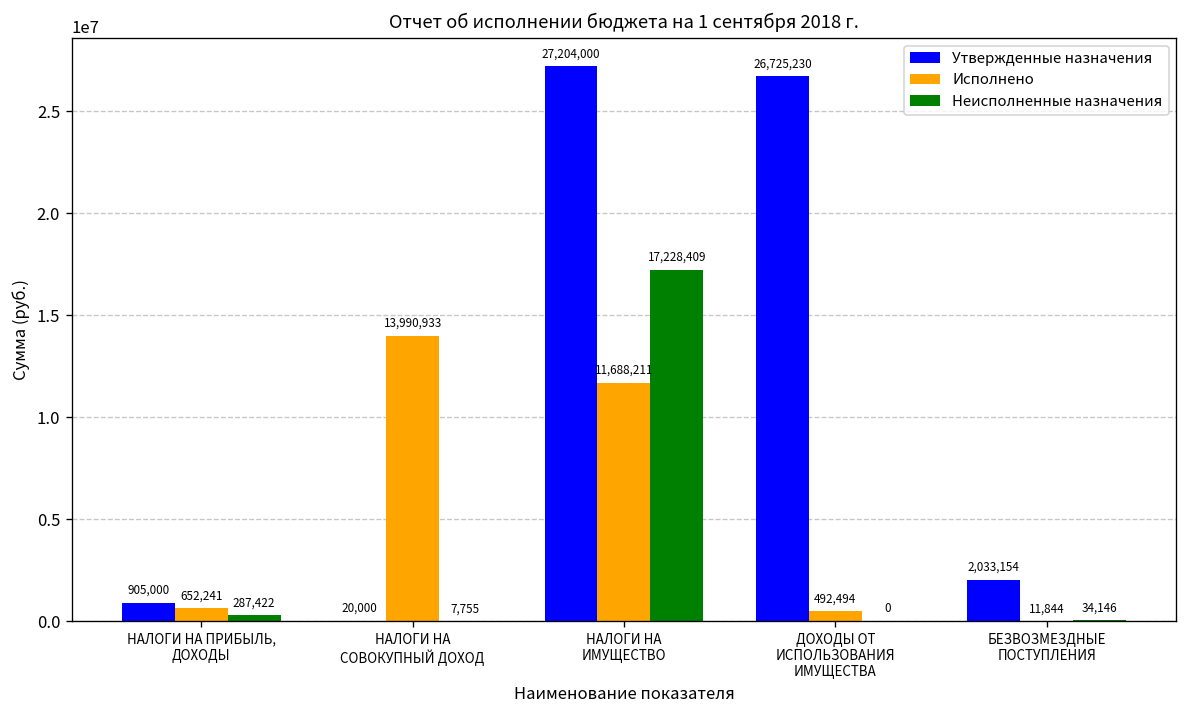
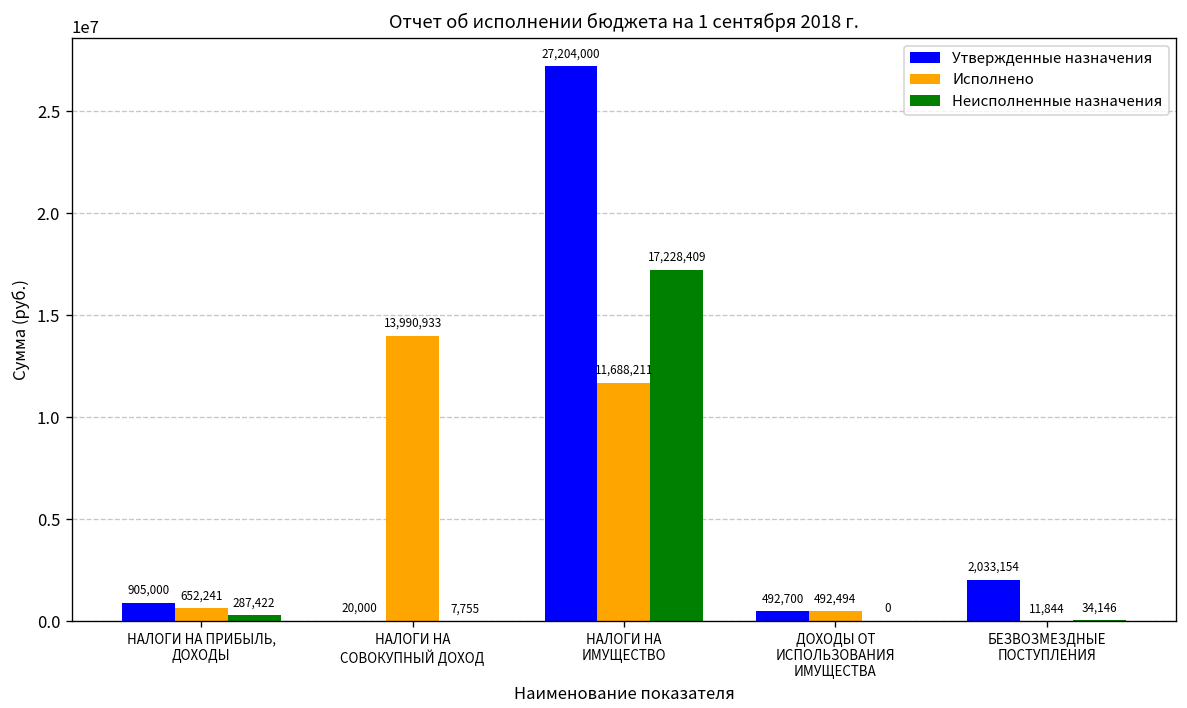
  {
    "Утвержденные назначения": {
      "НАЛОГИ НА ПРИБЫЛЬ, ДОХОДЫ": "905,000",
      "НАЛОГИ НА СОВОКУПНЫЙ ДОХОД": "20,000",
      "НАЛОГИ НА ИМУЩЕСТВО": "27,204,000",
-     "ДОХОДЫ ОТ ИСПОЛЬЗОВАНИЯ ИМУЩЕСТВА": "26,725,230",
+     "ДОХОДЫ ОТ ИСПОЛЬЗОВАНИЯ ИМУЩЕСТВА": "492,700",
      "БЕЗВОЗМЕЗДНЫЕ ПОСТУПЛЕНИЯ": "2,033,154"
    },
    "Исполнено": {
      "НАЛОГИ НА ПРИБЫЛЬ, ДОХОДЫ": "652,241",
      "НАЛОГИ НА СОВОКУПНЫЙ ДОХОД": "13,990,933",
      "НАЛОГИ НА ИМУЩЕСТВО": "11,688,211",
      "ДОХОДЫ ОТ ИСПОЛЬЗОВАНИЯ ИМУЩЕСТВА": "492,494",
      "БЕЗВОЗМЕЗДНЫЕ ПОСТУПЛЕНИЯ": "11,844"
    },
    "Неисполненные назначения": {
      "НАЛОГИ НА ПРИБЫЛЬ, ДОХОДЫ": "287,422",
      "НАЛОГИ НА СОВОКУПНЫЙ ДОХОД": "7,755",
      "НАЛОГИ НА ИМУЩЕСТВО": "17,228,409",
      "ДОХОДЫ ОТ ИСПОЛЬЗОВАНИЯ ИМУЩЕСТВА": "0",
      "БЕЗВОЗМЕЗДНЫЕ ПОСТУПЛЕНИЯ": "34,146"
    }
  }
